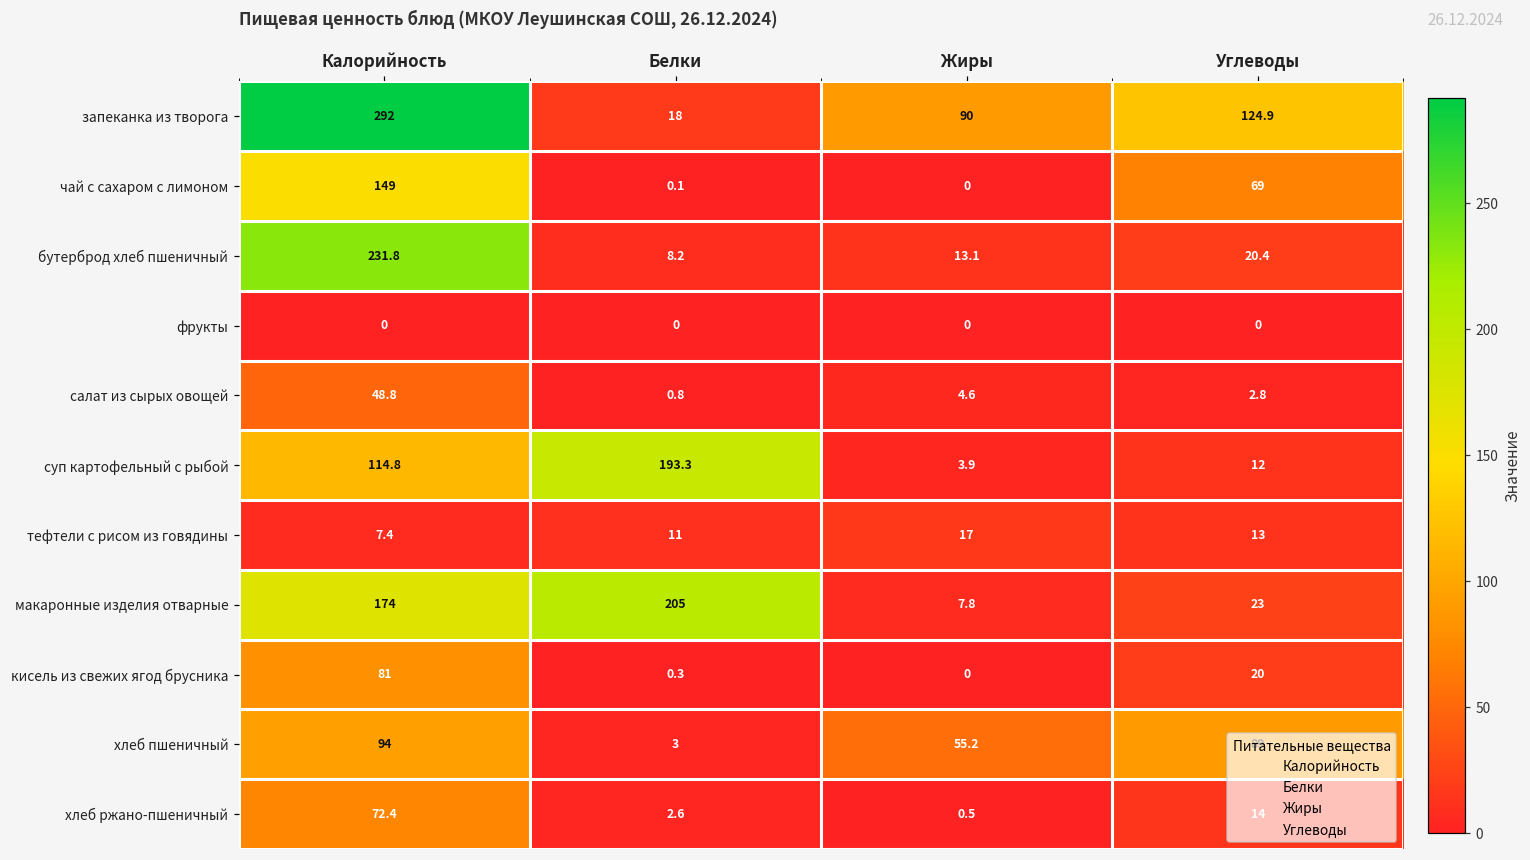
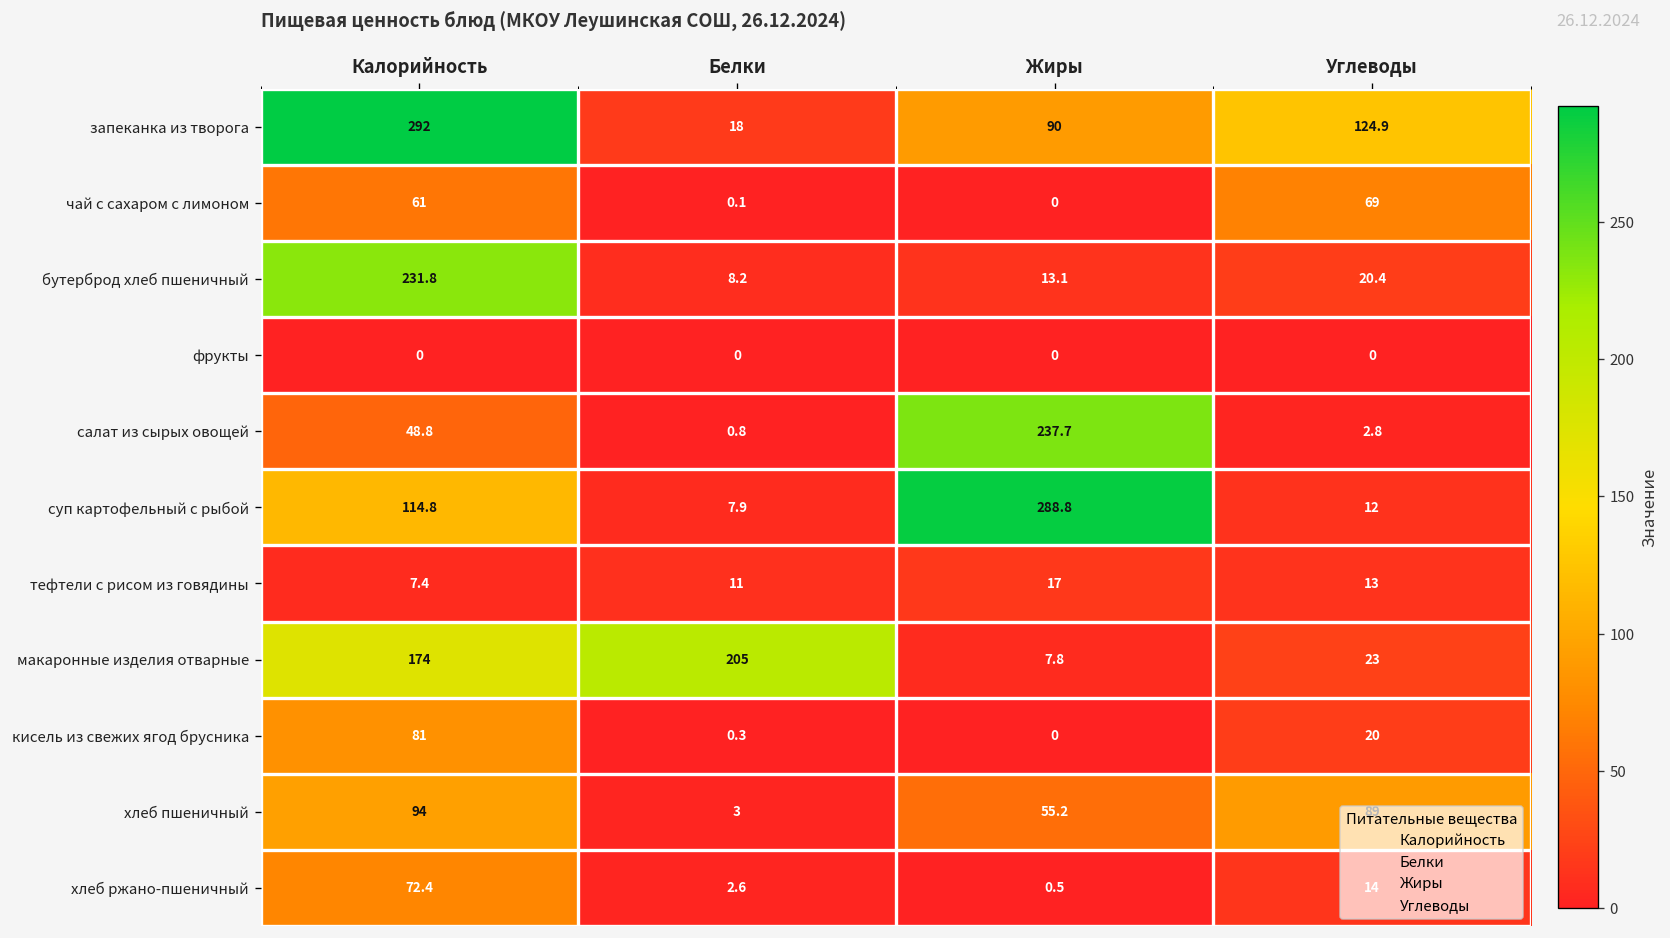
  {
    "запеканка из творога": {
      "Калорийность": 292,
      "Белки": 18,
      "Жиры": 90,
      "Углеводы": 124.9
    },
    "чай с сахаром с лимоном": {
-     "Калорийность": 149,
+     "Калорийность": 61,
      "Белки": 0.1,
      "Жиры": 0,
      "Углеводы": 69
    },
    "бутерброд хлеб пшеничный": {
      "Калорийность": 231.8,
      "Белки": 8.2,
      "Жиры": 13.1,
      "Углеводы": 20.4
    },
    "фрукты": {
      "Калорийность": 0,
      "Белки": 0,
      "Жиры": 0,
      "Углеводы": 0
    },
    "салат из сырых овощей": {
      "Калорийность": 48.8,
      "Белки": 0.8,
-     "Жиры": 4.6,
+     "Жиры": 237.7,
      "Углеводы": 2.8
    },
    "суп картофельный с рыбой": {
      "Калорийность": 114.8,
-     "Белки": 193.3,
-     "Жиры": 3.9,
+     "Белки": 7.9,
+     "Жиры": 288.8,
      "Углеводы": 12
    },
    "тефтели с рисом из говядины": {
      "Калорийность": 7.4,
      "Белки": 11,
      "Жиры": 17,
      "Углеводы": 13
    },
    "макаронные изделия отварные": {
      "Калорийность": 174,
      "Белки": 205,
      "Жиры": 7.8,
      "Углеводы": 23
    },
    "кисель из свежих ягод брусника": {
      "Калорийность": 81,
      "Белки": 0.3,
      "Жиры": 0,
      "Углеводы": 20
    },
    "хлеб пшеничный": {
      "Калорийность": 94,
      "Белки": 3,
      "Жиры": 55.2
    },
    "хлеб ржано-пшеничный": {
      "Калорийность": 72.4,
      "Белки": 2.6,
      "Жиры": 0.5
    }
  }
